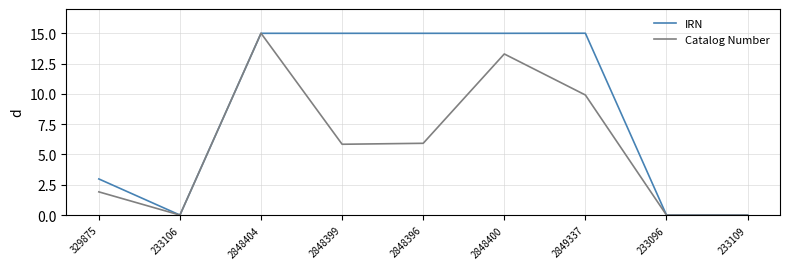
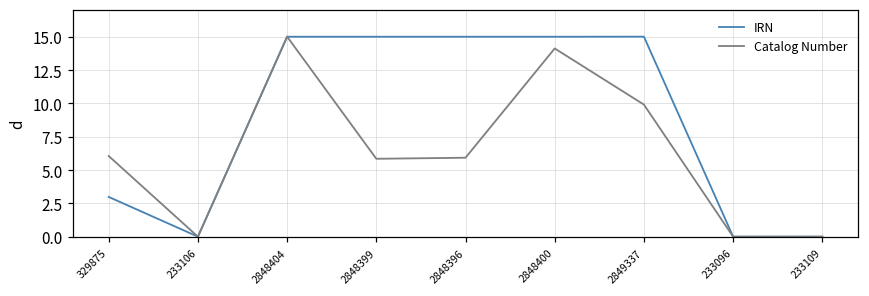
  {
    "IRN": {
      "329875": 3.0,
      "2848399": 15.0,
      "2848396": 15.0,
      "2848400": 15.0,
      "2849337": 15.0
    },
    "Catalog Number": {
-     "329875": 1.9,
+     "329875": 6.0,
      "2848399": 5.8,
      "2848396": 5.9,
-     "2848400": 13.3,
+     "2848400": 14.1,
      "2849337": 9.9
    }
  }
